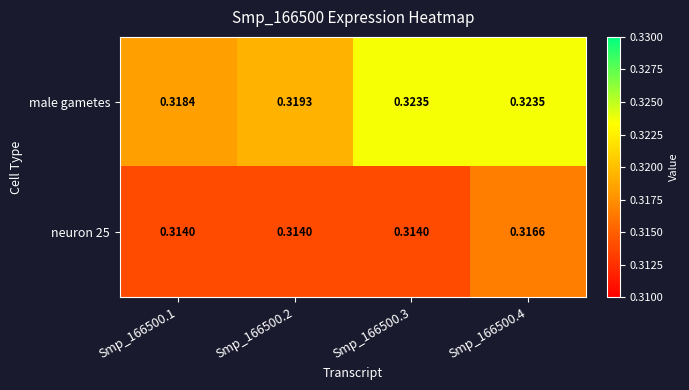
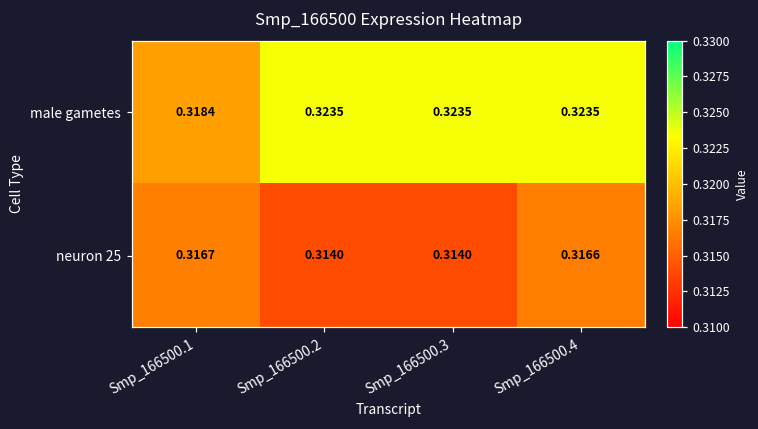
  {
    "male gametes": {
      "Smp_166500.1": 0.3184,
-     "Smp_166500.2": 0.3193,
+     "Smp_166500.2": 0.3235,
      "Smp_166500.3": 0.3235,
      "Smp_166500.4": 0.3235
    },
    "neuron 25": {
-     "Smp_166500.1": 0.3140,
+     "Smp_166500.1": 0.3167,
      "Smp_166500.2": 0.3140,
      "Smp_166500.3": 0.3140,
      "Smp_166500.4": 0.3166
    }
  }
